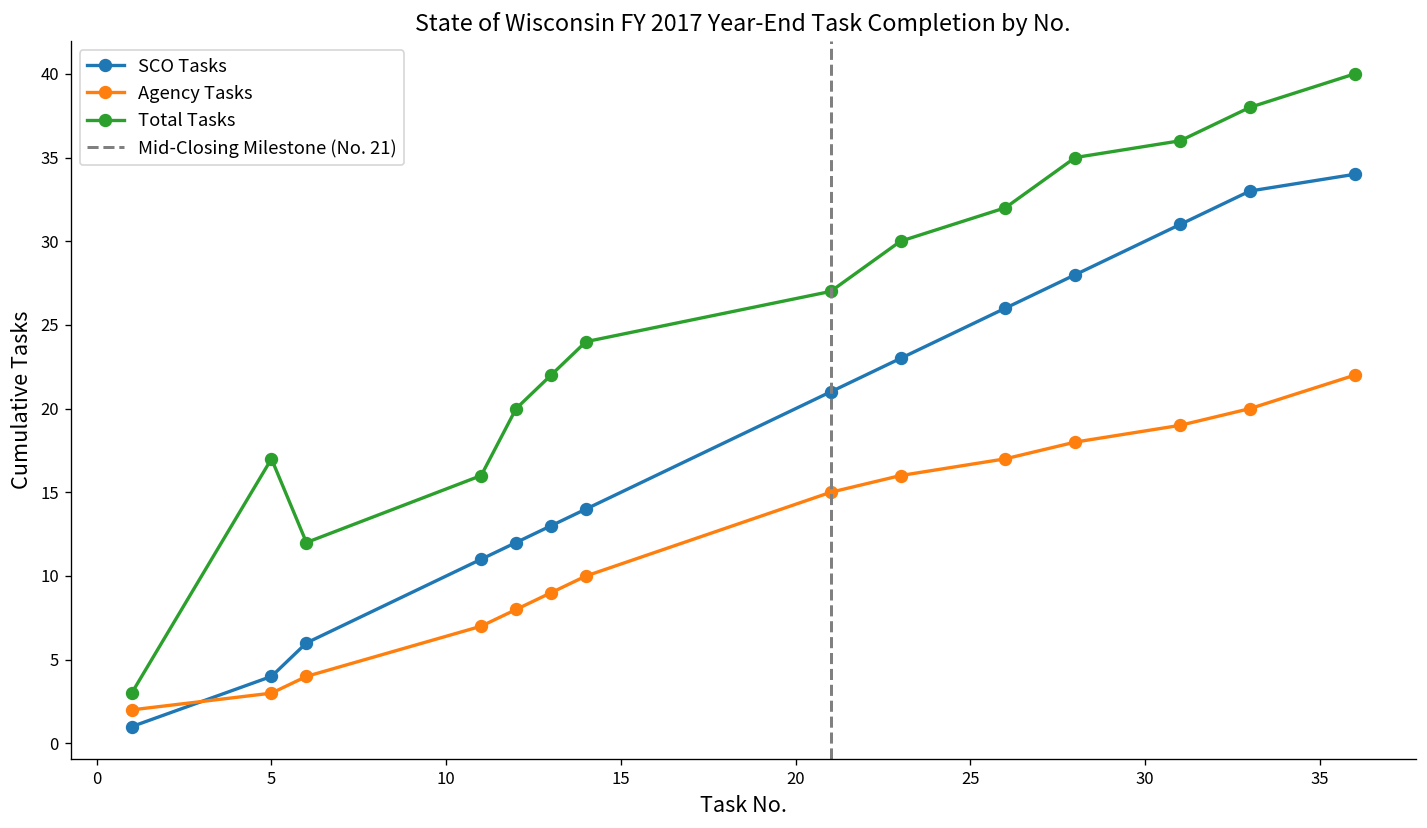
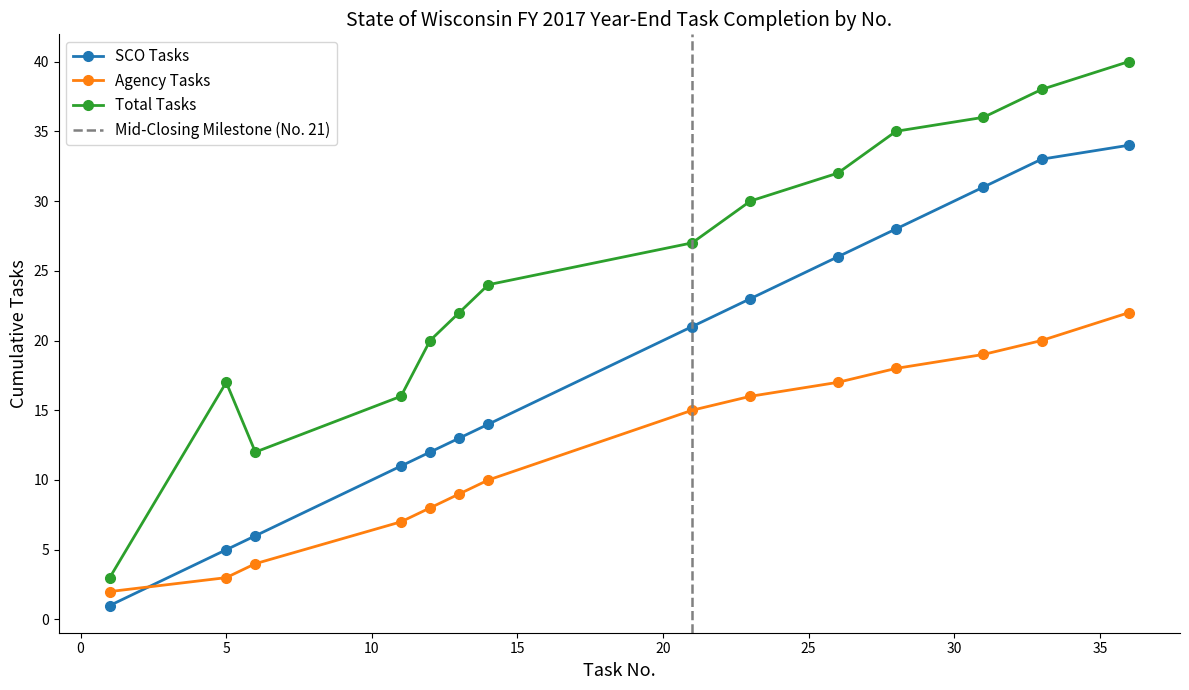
  {
    "SCO Tasks": {
-     "5": 4
+     "5": 5
    },
    "Agency Tasks": {
      "5": 3
    },
    "Total Tasks": {
      "5": 17
    }
  }
